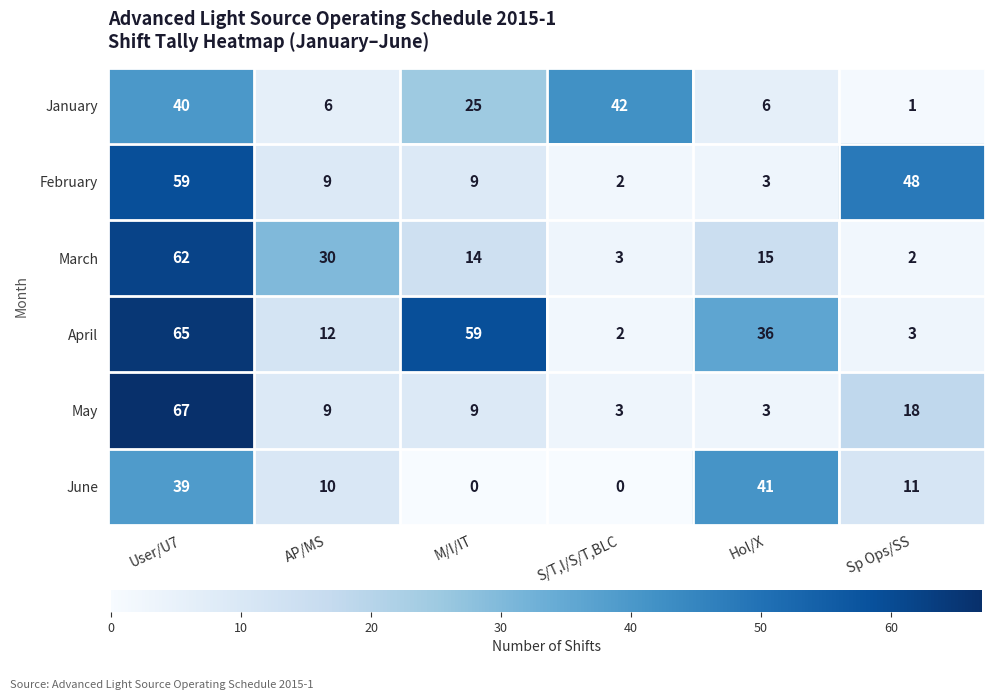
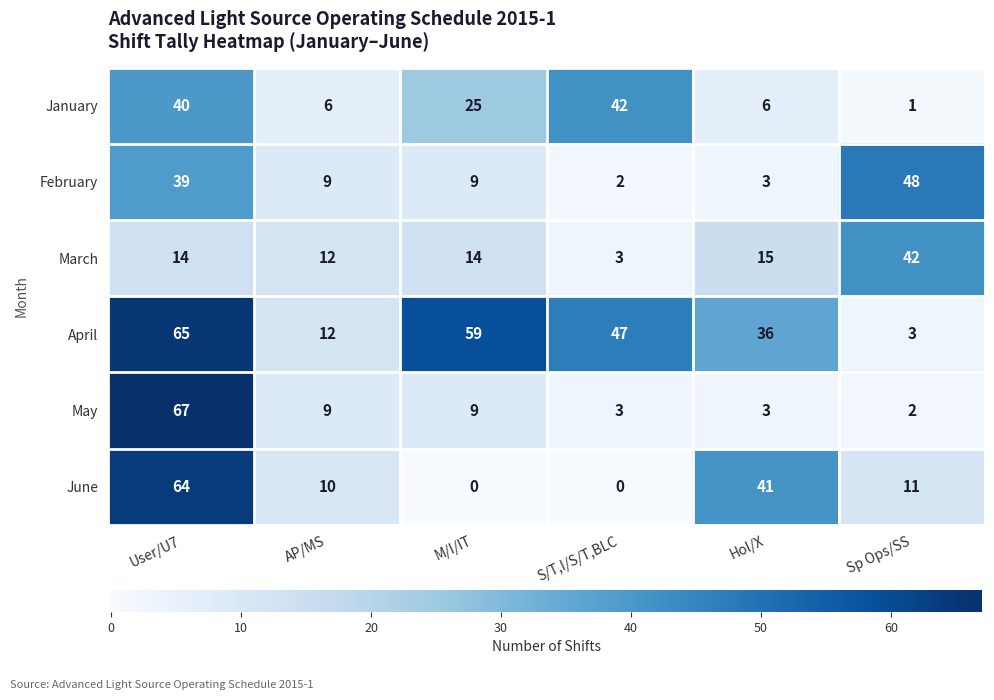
  {
    "January": {
      "User/U7": 40,
      "AP/MS": 6,
      "M/I/IT": 25,
      "S/T,I/S/T,BLC": 42,
      "Hol/X": 6,
      "Sp Ops/SS": 1
    },
    "February": {
-     "User/U7": 59,
+     "User/U7": 39,
      "AP/MS": 9,
      "M/I/IT": 9,
      "S/T,I/S/T,BLC": 2,
      "Hol/X": 3,
      "Sp Ops/SS": 48
    },
    "March": {
-     "User/U7": 62,
-     "AP/MS": 30,
+     "User/U7": 14,
+     "AP/MS": 12,
      "M/I/IT": 14,
      "S/T,I/S/T,BLC": 3,
      "Hol/X": 15,
-     "Sp Ops/SS": 2
+     "Sp Ops/SS": 42
    },
    "April": {
      "User/U7": 65,
      "AP/MS": 12,
      "M/I/IT": 59,
-     "S/T,I/S/T,BLC": 2,
+     "S/T,I/S/T,BLC": 47,
      "Hol/X": 36,
      "Sp Ops/SS": 3
    },
    "May": {
      "User/U7": 67,
      "AP/MS": 9,
      "M/I/IT": 9,
      "S/T,I/S/T,BLC": 3,
      "Hol/X": 3,
-     "Sp Ops/SS": 18
+     "Sp Ops/SS": 2
    },
    "June": {
-     "User/U7": 39,
+     "User/U7": 64,
      "AP/MS": 10,
      "M/I/IT": 0,
      "S/T,I/S/T,BLC": 0,
      "Hol/X": 41,
      "Sp Ops/SS": 11
    }
  }
